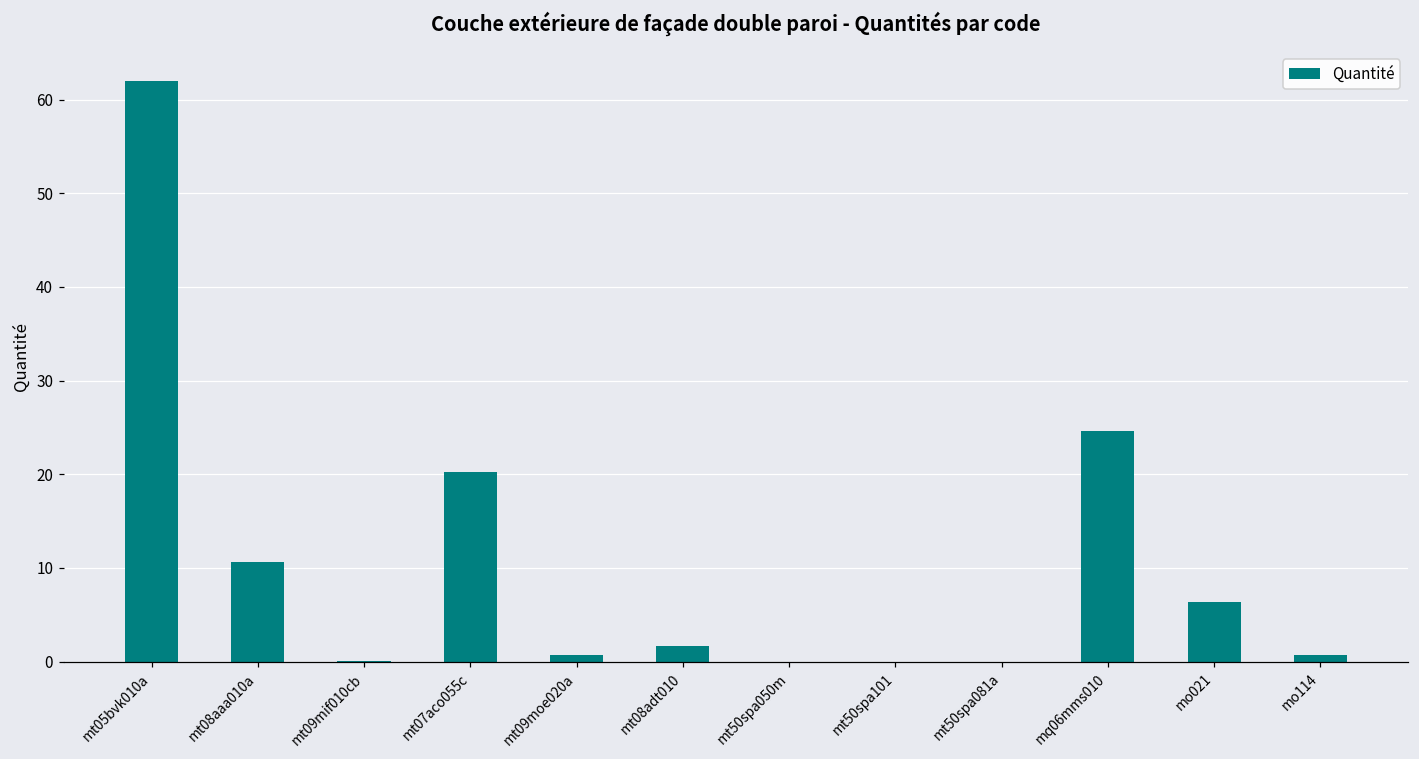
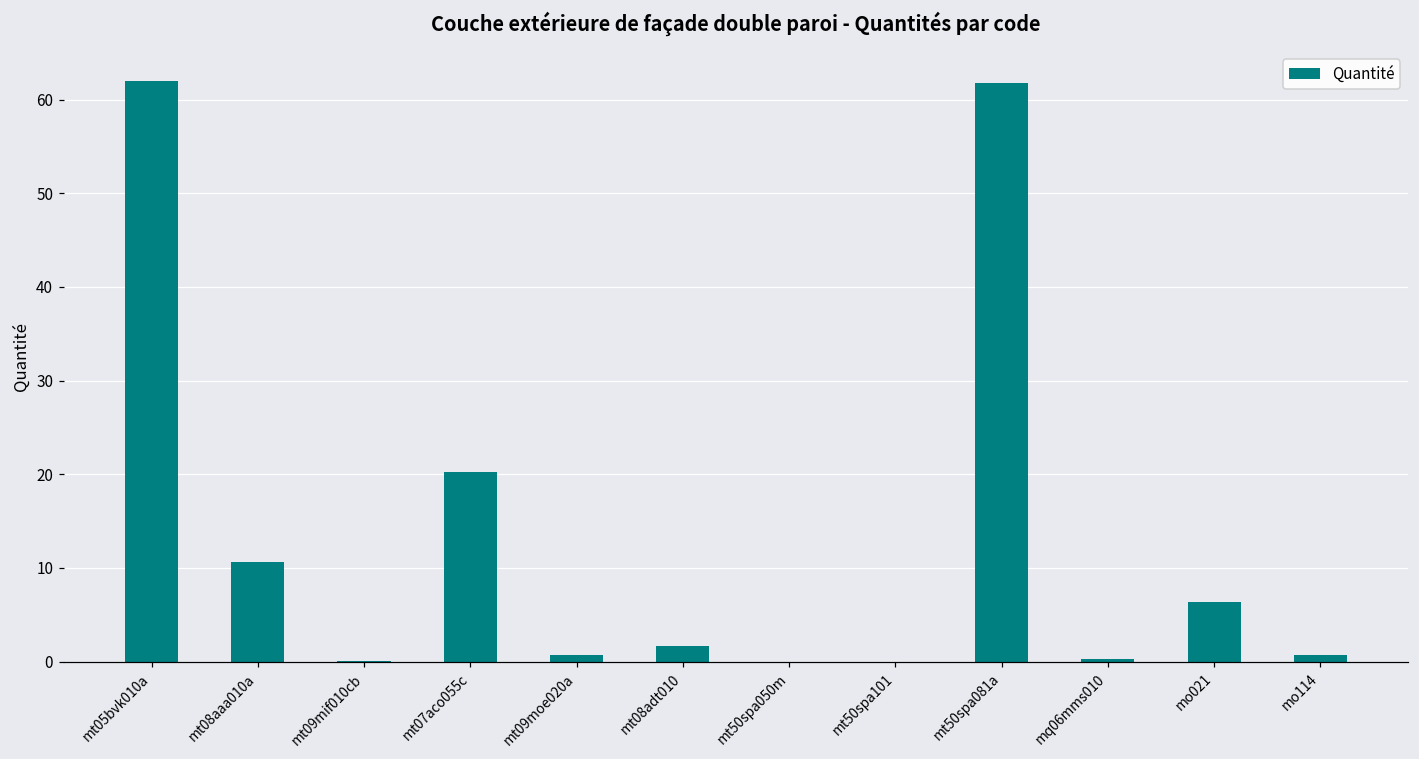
  {
    "mt05bvk010a": 62,
    "mt08aaa010a": 11,
    "mt07aco055c": 20,
    "mt09moe020a": 1,
    "mt08adt010": 2,
-   "mt50spa081a": 0,
-   "mq06mms010": 25,
+   "mt50spa081a": 62,
+   "mq06mms010": 0,
    "mo021": 6,
    "mo114": 1
  }
